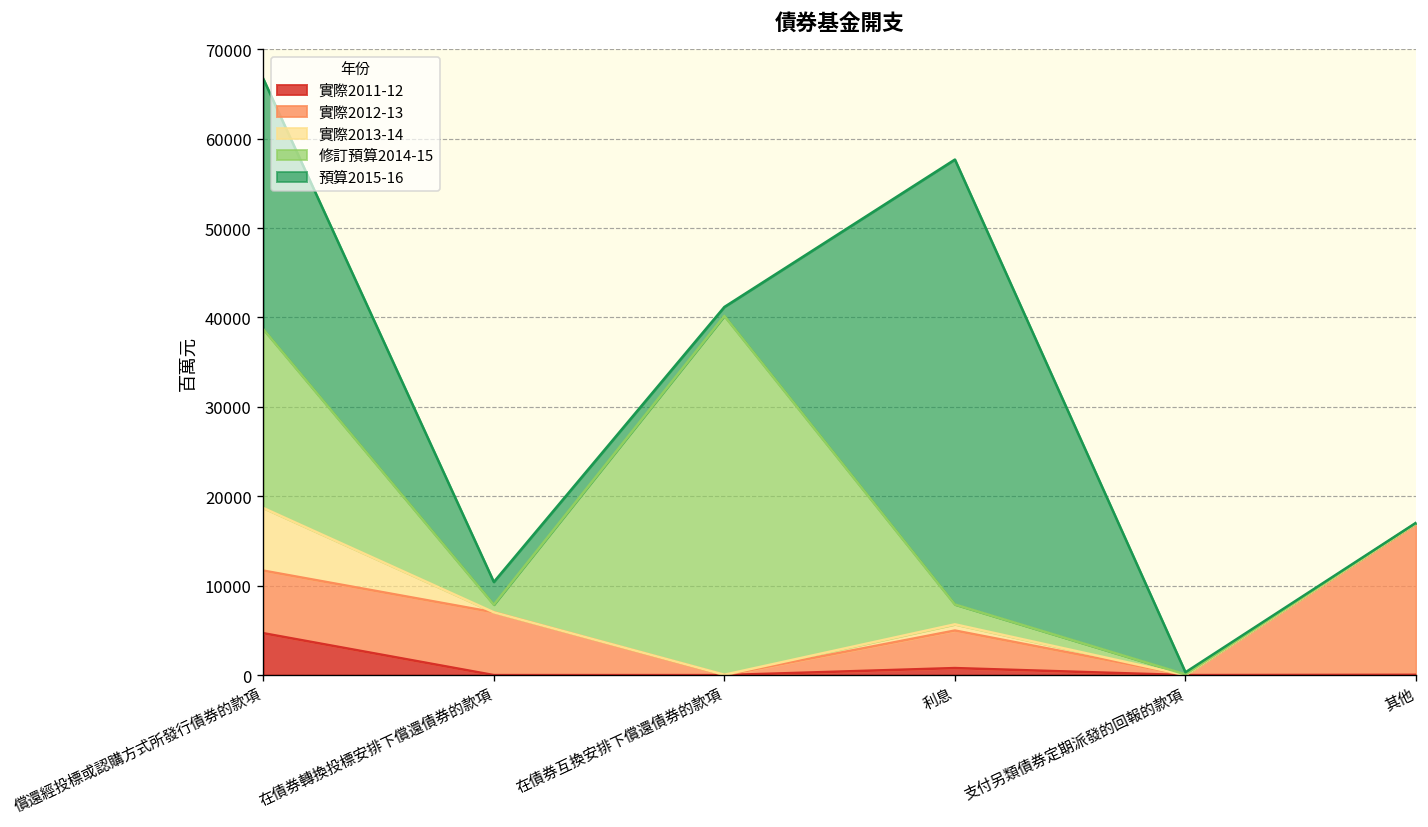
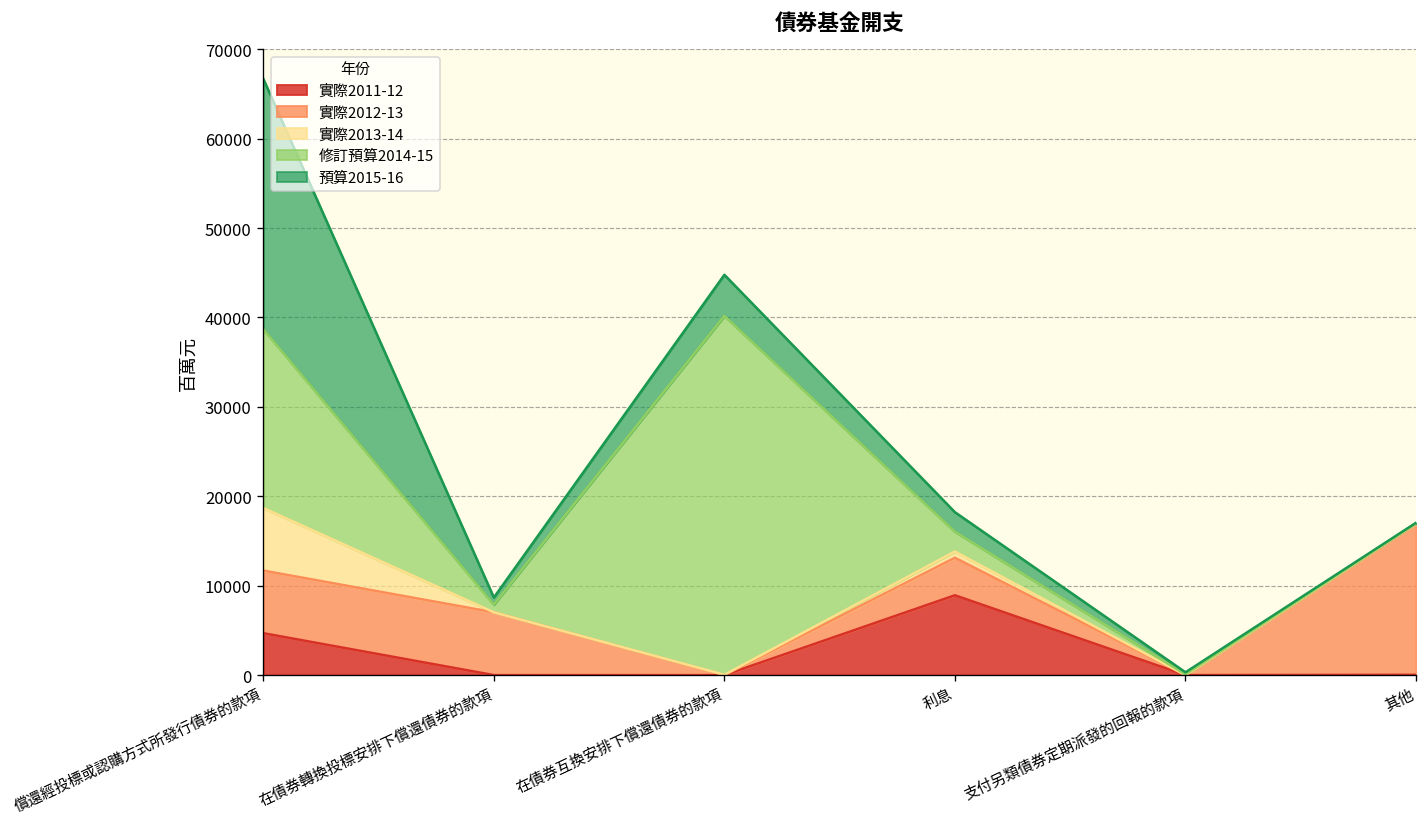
  {
    "實際2011-12": {
      "償還經投標或認購方式所發行債券的款項": 5000,
      "在債券轉換投標安排下償還債券的款項": 0,
-     "利息": 1000,
+     "利息": 9000,
      "其他": 0
    },
    "實際2012-13": {
      "償還經投標或認購方式所發行債券的款項": 7000,
      "利息": 4000
    },
    "實際2013-14": {
      "償還經投標或認購方式所發行債券的款項": 7000,
      "利息": 1000
    },
    "修訂預算2014-15": {
      "償還經投標或認購方式所發行債券的款項": 20000,
      "在債券轉換投標安排下償還債券的款項": 1000,
      "在債券互換安排下償還債券的款項": 40000,
      "利息": 2000
    },
    "預算2015-16": {
      "償還經投標或認購方式所發行債券的款項": 28000,
-     "在債券轉換投標安排下償還債券的款項": 3000,
-     "在債券互換安排下償還債券的款項": 1000,
-     "利息": 50000
+     "在債券轉換投標安排下償還債券的款項": 1000,
+     "在債券互換安排下償還債券的款項": 5000,
+     "利息": 2000
    }
  }
